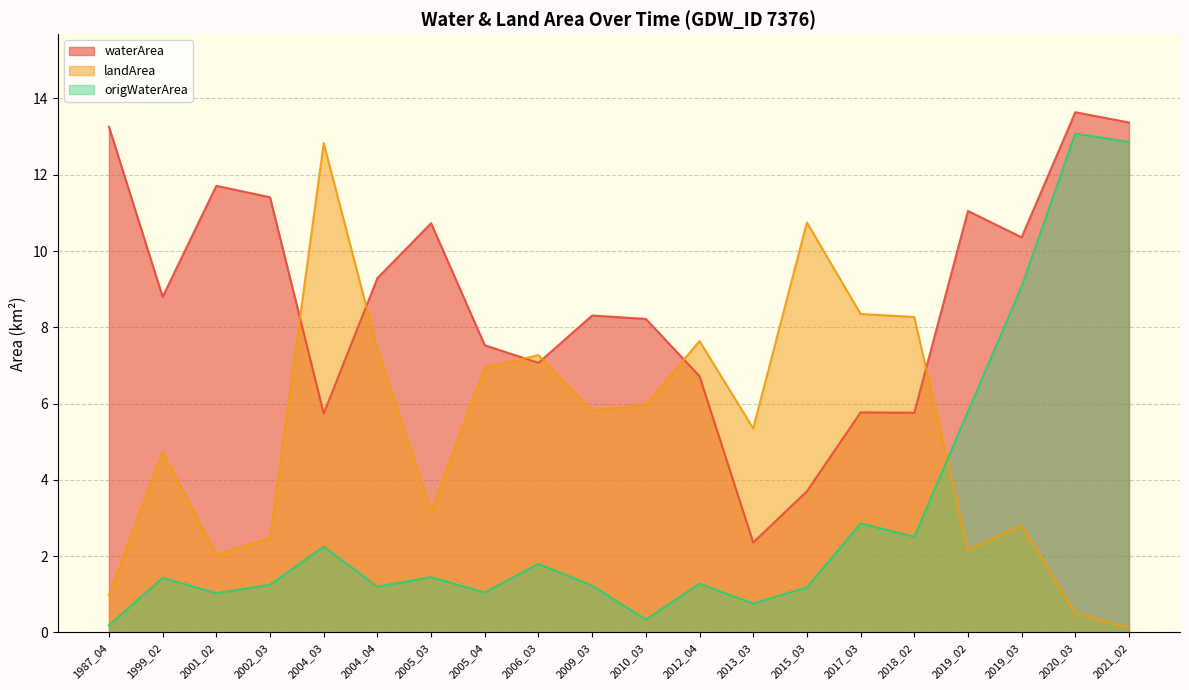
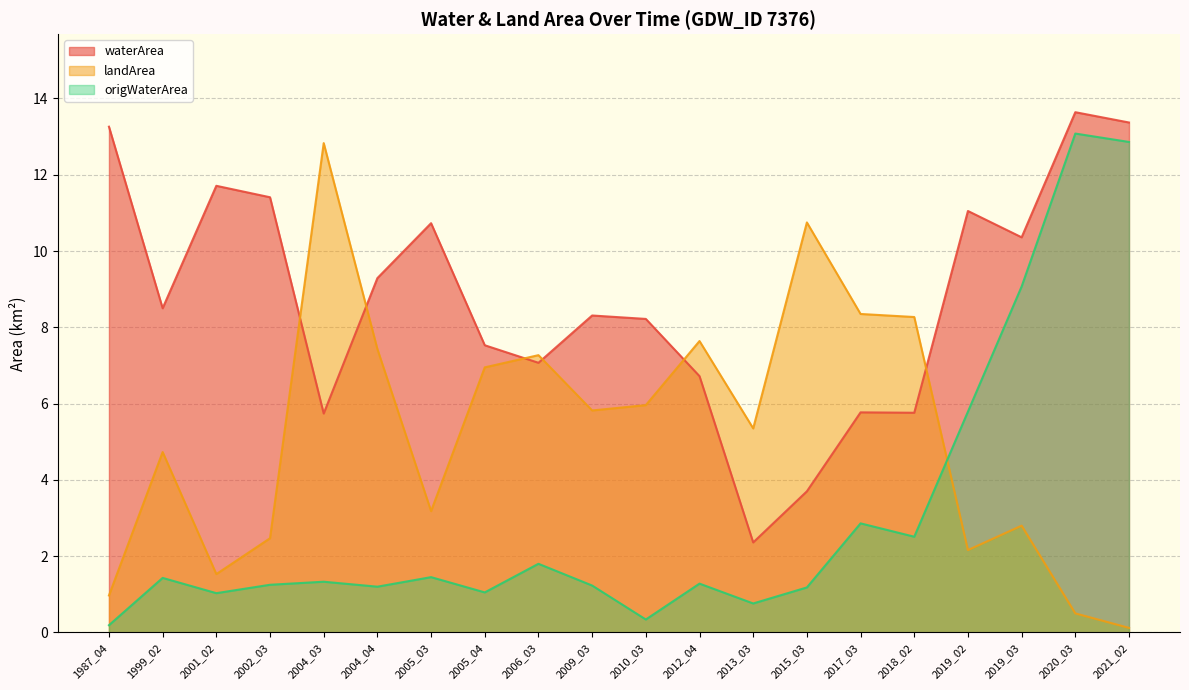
  {
    "waterArea": {
      "1987_04": 13.3,
-     "1999_02": 8.8,
+     "1999_02": 8.5,
      "2001_02": 11.7,
      "2002_03": 11.4,
      "2004_03": 5.7,
      "2004_04": 9.3,
      "2005_03": 10.7,
      "2005_04": 7.5,
      "2006_03": 7.1,
      "2009_03": 8.3,
      "2010_03": 8.2,
      "2012_04": 6.7,
      "2013_03": 2.4,
      "2015_03": 3.7,
      "2017_03": 5.8,
      "2018_02": 5.8,
      "2019_02": 11.1,
      "2019_03": 10.4,
      "2020_03": 13.6,
      "2021_02": 13.4
    },
    "landArea": {
      "1987_04": 1.0,
      "1999_02": 4.7,
-     "2001_02": 2.0,
+     "2001_02": 1.5,
      "2002_03": 2.5,
      "2004_03": 12.8,
      "2004_04": 7.4,
      "2005_03": 3.2,
      "2005_04": 7.0,
      "2006_03": 7.3,
      "2009_03": 5.8,
      "2010_03": 6.0,
      "2012_04": 7.6,
      "2013_03": 5.4,
      "2015_03": 10.8,
      "2017_03": 8.4,
      "2018_02": 8.3,
      "2019_02": 2.2,
      "2019_03": 2.8,
      "2020_03": 0.5,
      "2021_02": 0.1
    },
    "origWaterArea": {
      "1987_04": 0.2,
      "1999_02": 1.4,
      "2001_02": 1.0,
      "2002_03": 1.3,
-     "2004_03": 2.3,
+     "2004_03": 1.3,
      "2004_04": 1.2,
      "2005_03": 1.5,
      "2005_04": 1.1,
      "2006_03": 1.8,
      "2009_03": 1.2,
      "2010_03": 0.3,
      "2012_04": 1.3,
      "2013_03": 0.8,
      "2015_03": 1.2,
      "2017_03": 2.9,
      "2018_02": 2.5,
      "2019_02": 5.8,
      "2019_03": 9.1,
      "2020_03": 13.1,
      "2021_02": 12.9
    }
  }
